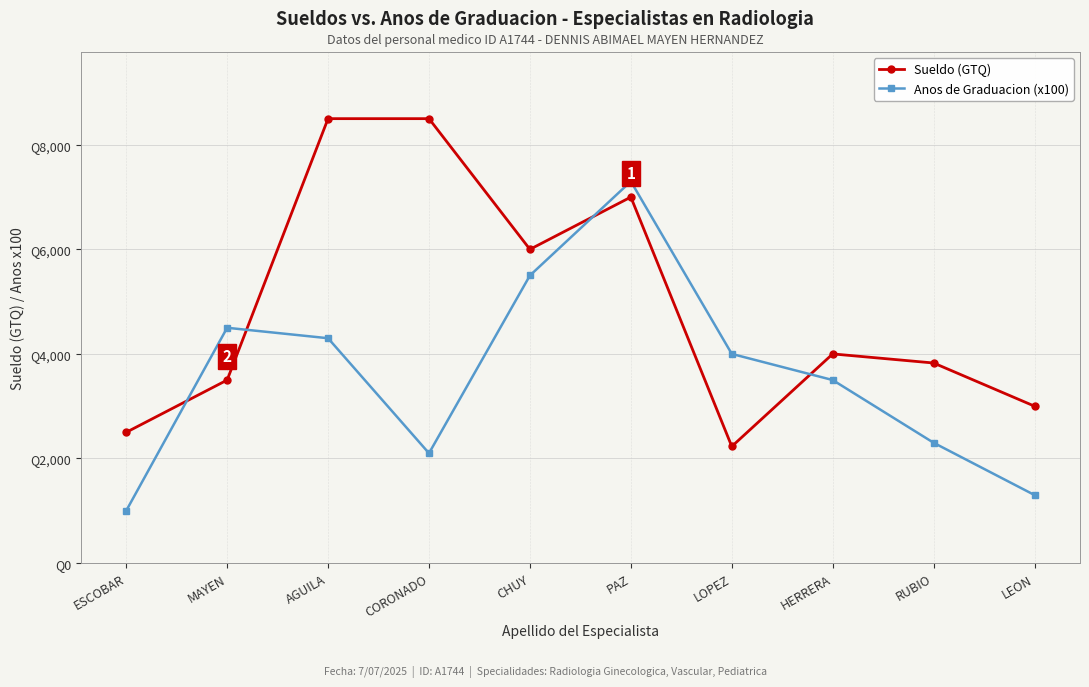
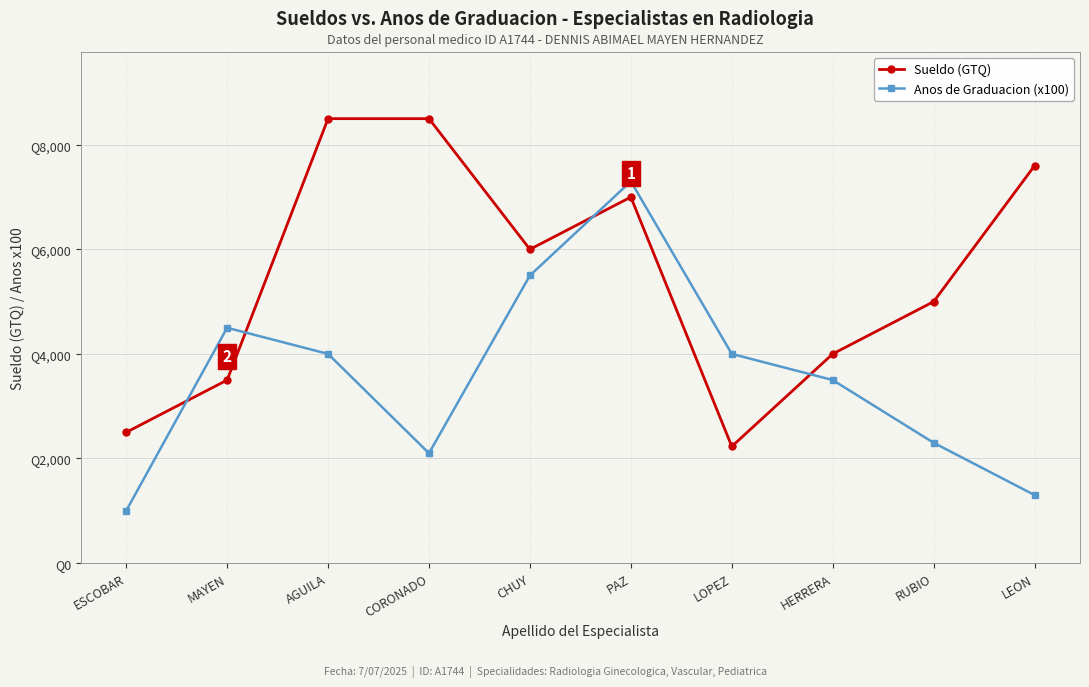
  {
    "Sueldo (GTQ)": {
      "ESCOBAR": "Q2,500",
      "AGUILA": "Q8,500",
      "CORONADO": "Q8,500",
      "CHUY": "Q6,000",
      "PAZ": "Q7,000",
      "LOPEZ": "Q2,200",
      "HERRERA": "Q4,000",
-     "RUBIO": "Q3,800",
-     "LEON": "Q3,000"
+     "RUBIO": "Q5,000",
+     "LEON": "Q7,600"
    },
    "Anos de Graduacion (x100)": {
      "ESCOBAR": "Q1,000",
      "MAYEN": "Q4,500",
-     "AGUILA": "Q4,300",
+     "AGUILA": "Q4,000",
      "CORONADO": "Q2,100",
      "CHUY": "Q5,500",
      "LOPEZ": "Q4,000",
      "HERRERA": "Q3,500",
      "RUBIO": "Q2,300",
      "LEON": "Q1,300"
    }
  }
